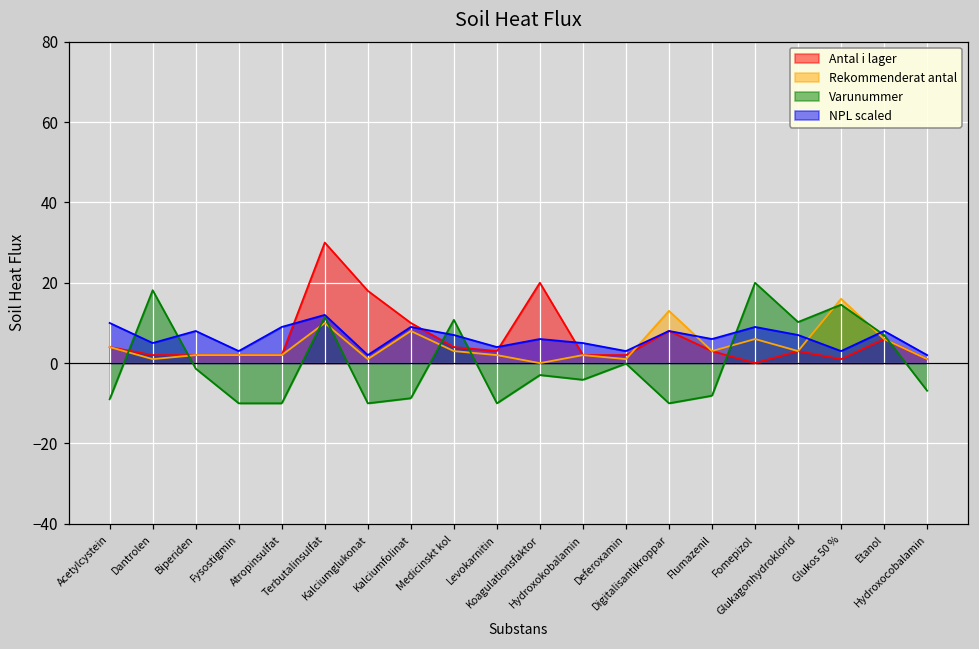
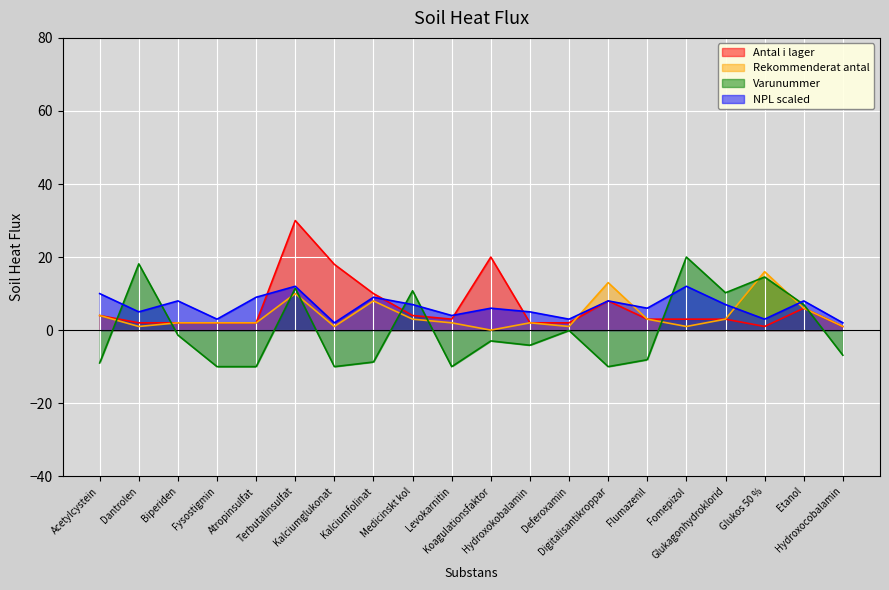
  {
    "Antal i lager": {
      "Dantrolen": 2,
      "Terbutalinsulfat": 30,
      "Kalciumglukonat": 18,
      "Kalciumfolinat": 10,
      "Medicinskt kol": 4,
      "Levokarnitin": 3,
      "Koagulationsfaktor": 20,
      "Deferoxamin": 2,
-     "Fomepizol": 0,
+     "Fomepizol": 3,
      "Glukos 50 %": 1
    },
    "Rekommenderat antal": {
      "Dantrolen": 1,
      "Terbutalinsulfat": 10,
      "Kalciumglukonat": 1,
      "Kalciumfolinat": 8,
      "Medicinskt kol": 3,
      "Levokarnitin": 2,
      "Deferoxamin": 1,
      "Digitalisantikroppar": 13,
-     "Fomepizol": 6,
+     "Fomepizol": 1,
      "Glukos 50 %": 16
    },
    "NPL scaled": {
      "Acetylcystein": 10,
      "Dantrolen": 5,
      "Biperiden": 8,
      "Fysostigmin": 3,
      "Atropinsulfat": 9,
      "Kalciumglukonat": 2,
      "Kalciumfolinat": 9,
      "Medicinskt kol": 7,
      "Levokarnitin": 4,
      "Koagulationsfaktor": 6,
      "Hydroxokobalamin": 5,
      "Deferoxamin": 3,
      "Flumazenil": 6,
-     "Fomepizol": 9,
+     "Fomepizol": 12,
      "Glukagonhydroklorid": 7,
      "Glukos 50 %": 3,
      "Etanol": 8,
      "Hydroxocobalamin": 2
    }
  }
